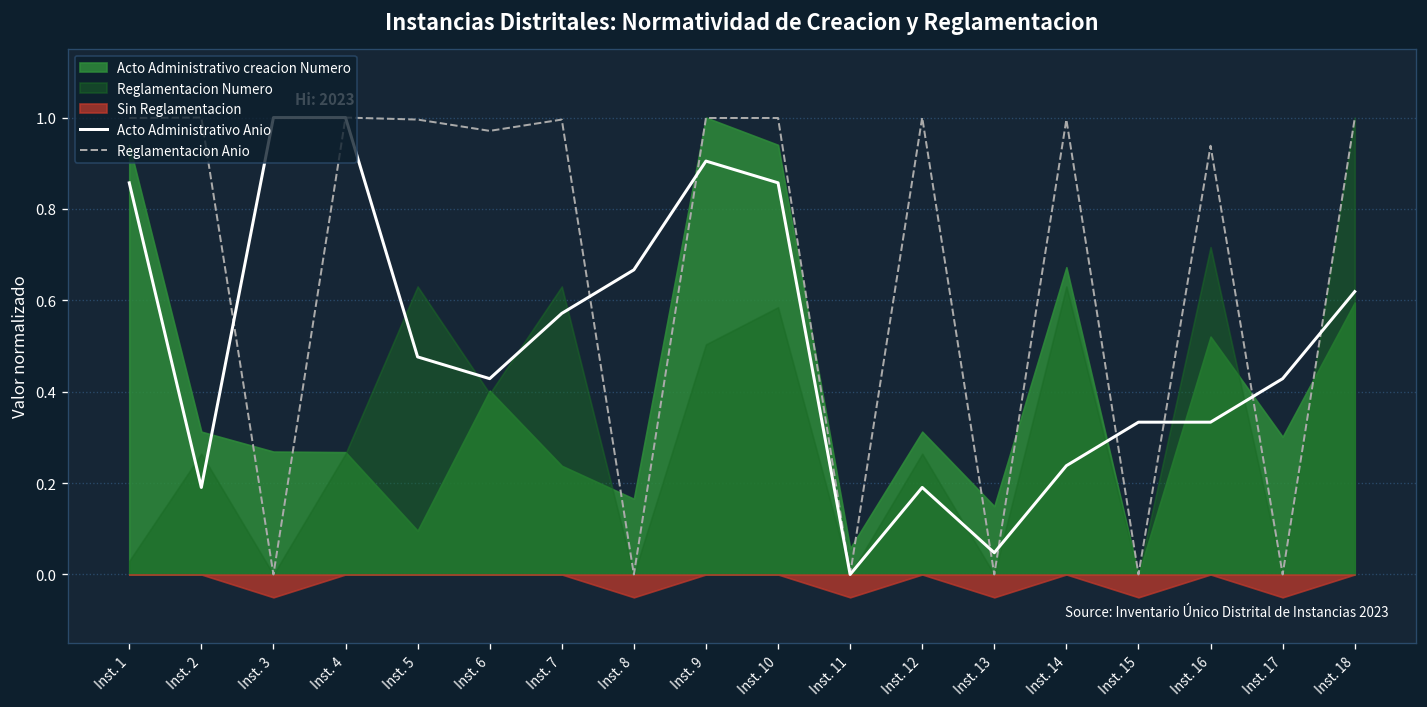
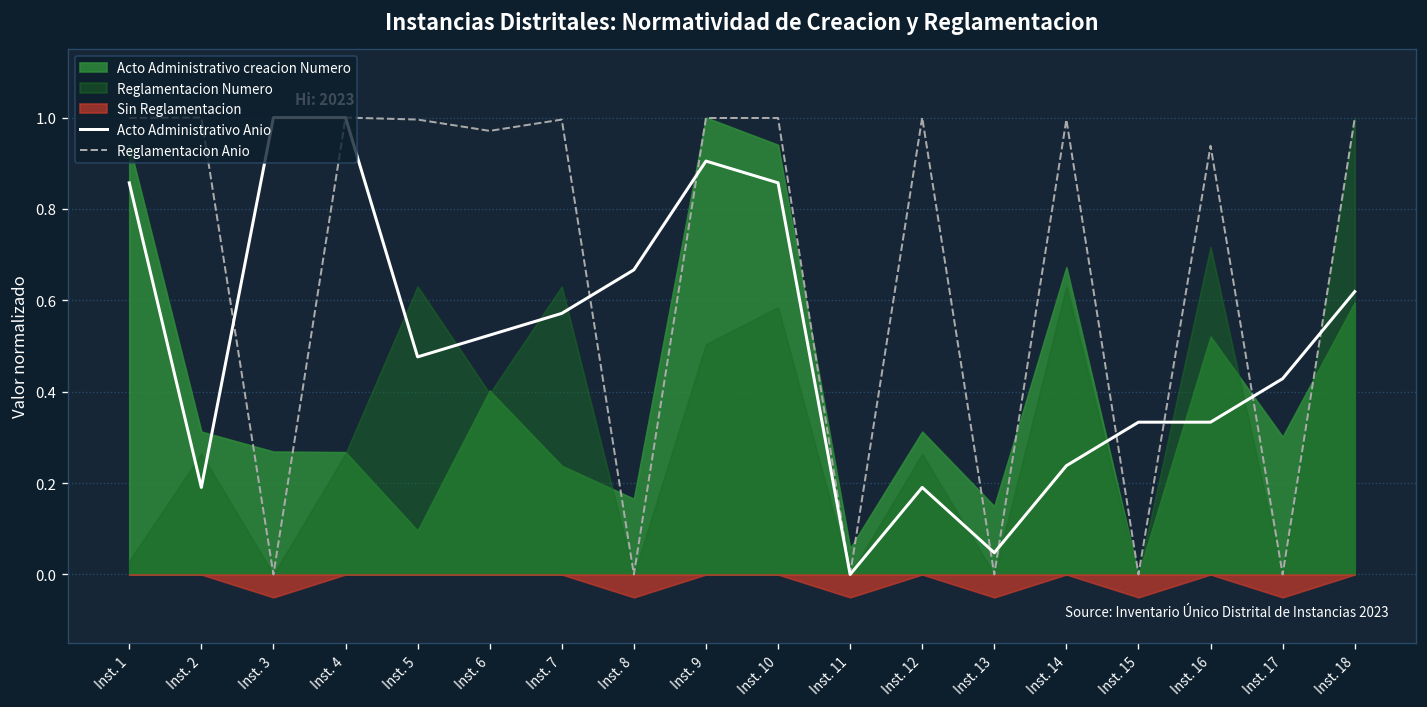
  {
    "Acto Administrativo Anio": {
      "Inst. 1": 0.86,
      "Inst. 2": 0.19,
      "Inst. 5": 0.48,
-     "Inst. 6": 0.43,
+     "Inst. 6": 0.52,
      "Inst. 7": 0.57,
      "Inst. 8": 0.67,
      "Inst. 9": 0.90,
      "Inst. 10": 0.86,
      "Inst. 12": 0.19,
      "Inst. 13": 0.05,
      "Inst. 14": 0.24,
      "Inst. 15": 0.33,
      "Inst. 16": 0.33,
      "Inst. 17": 0.43,
      "Inst. 18": 0.62
    },
    "Reglamentacion Anio": {
      "Inst. 5": 1.00,
      "Inst. 6": 0.97,
      "Inst. 7": 1.00,
      "Inst. 10": 1.00,
      "Inst. 12": 1.00,
      "Inst. 14": 1.00,
      "Inst. 16": 0.94
    }
  }
